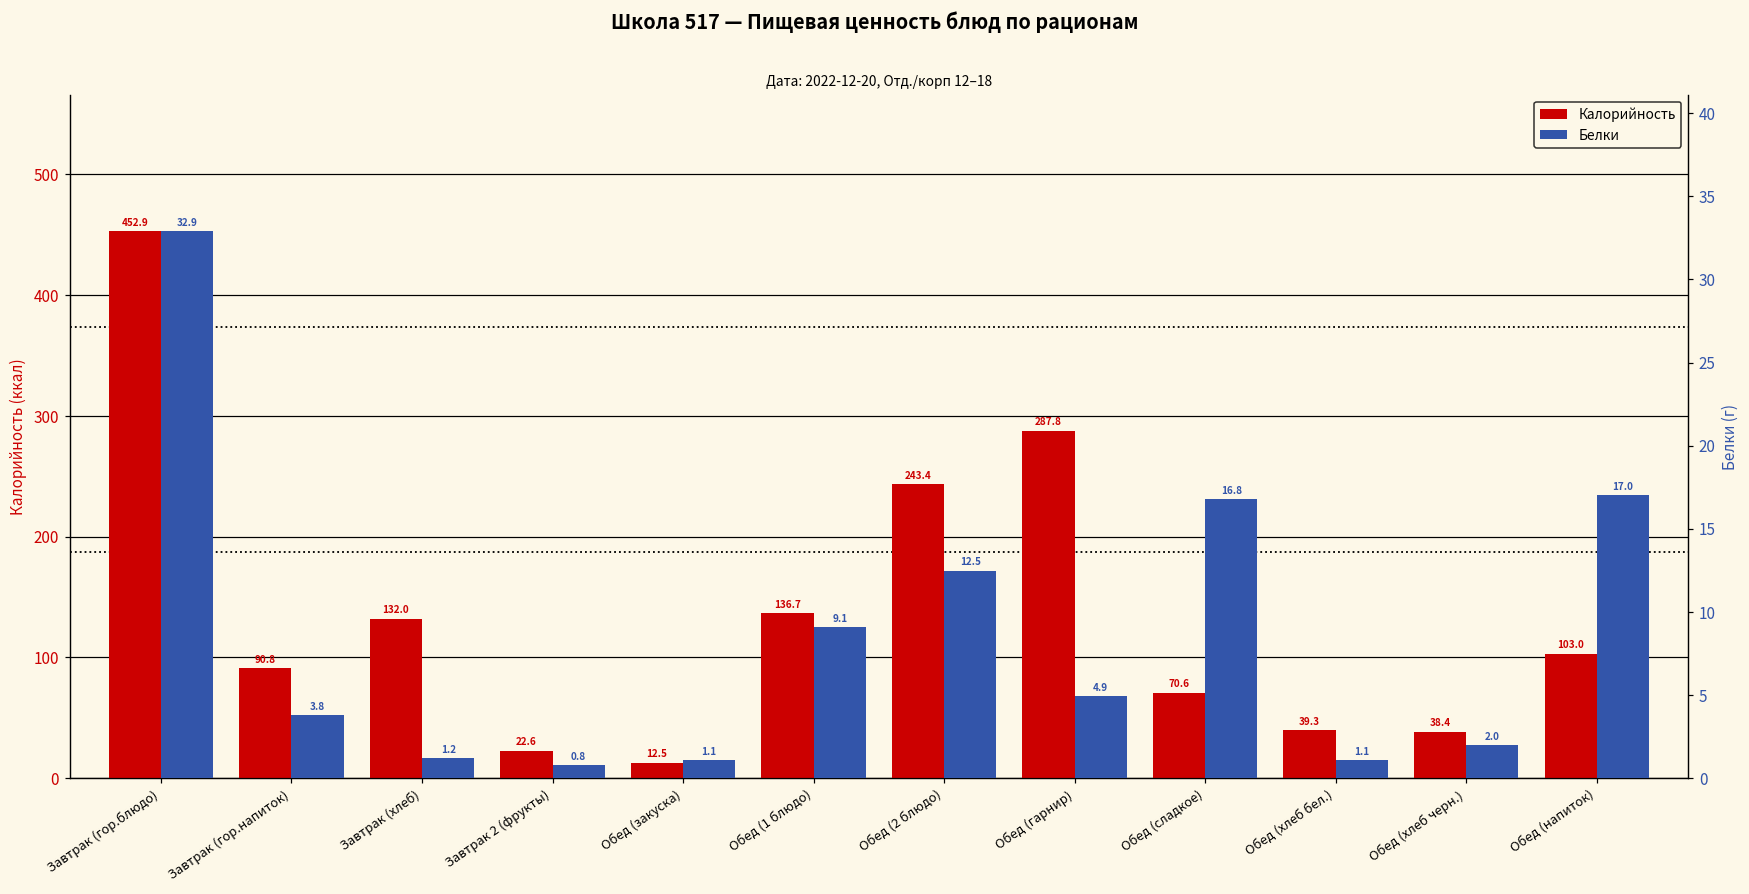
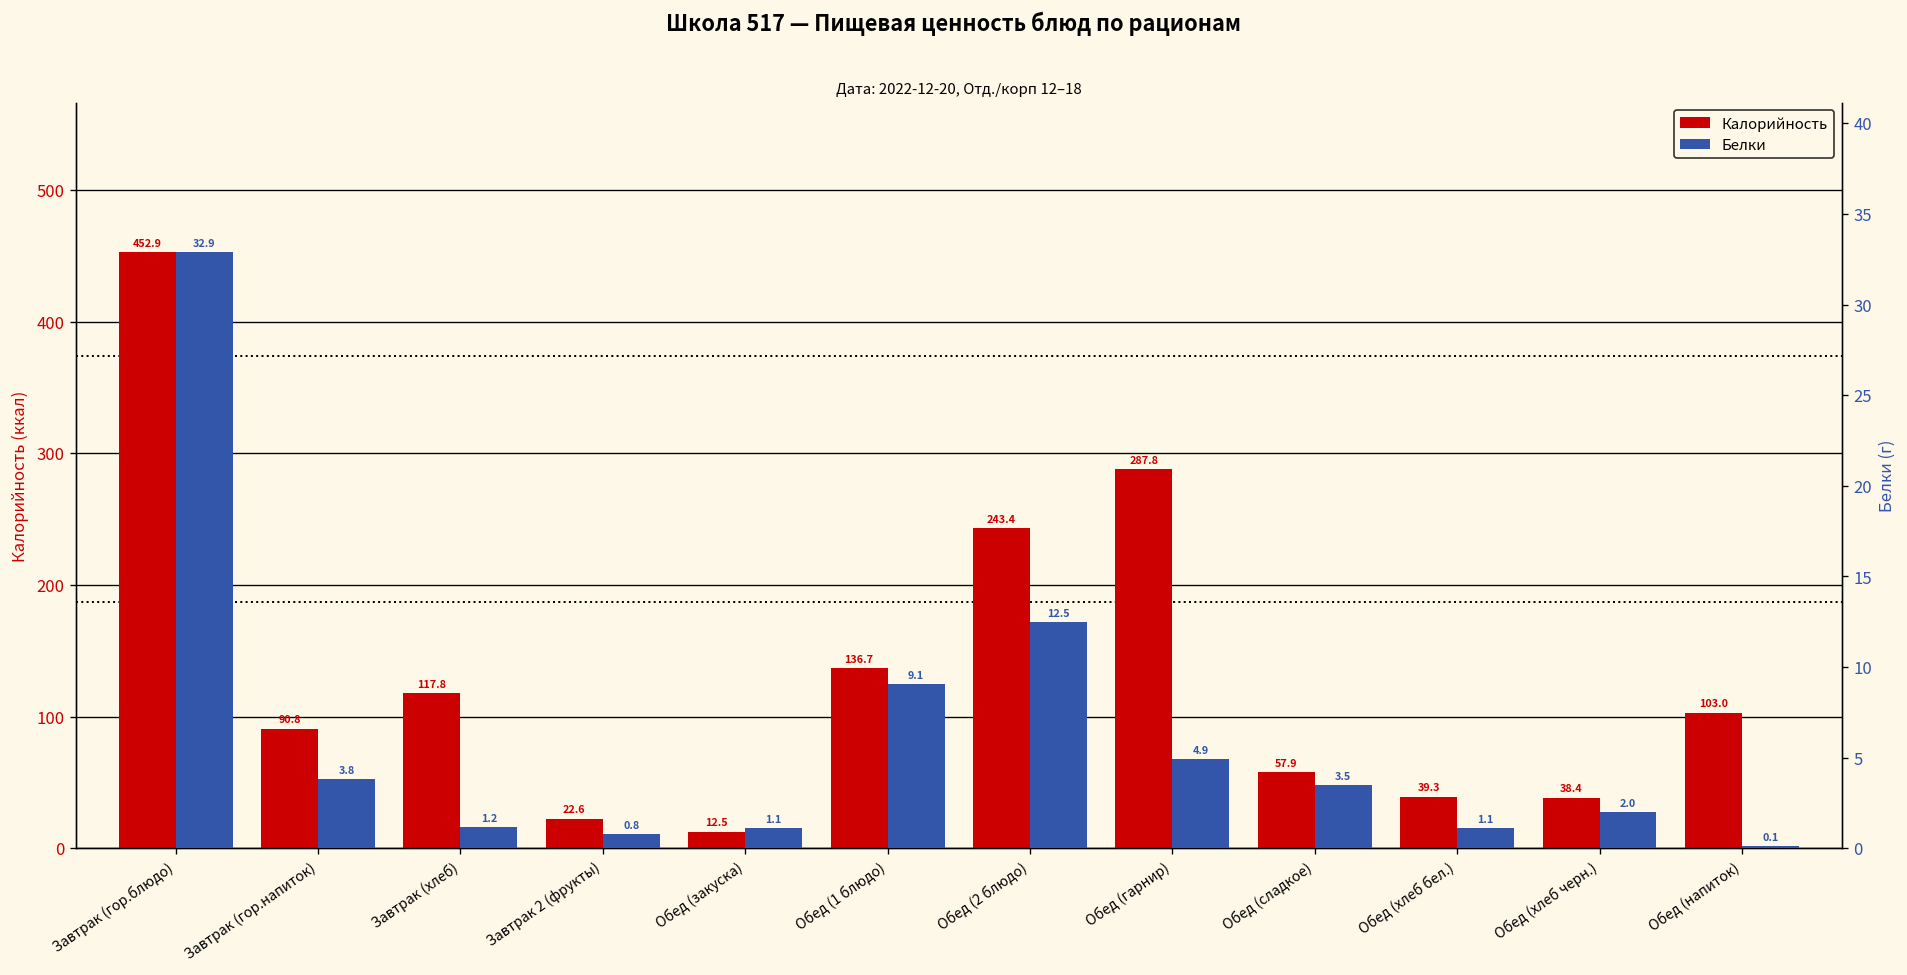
  {
    "Калорийность": {
      "Завтрак (гор.блюдо)": 452.9,
      "Завтрак (гор.напиток)": 90.8,
-     "Завтрак (хлеб)": 132.0,
+     "Завтрак (хлеб)": 117.8,
      "Завтрак 2 (фрукты)": 22.6,
      "Обед (закуска)": 12.5,
      "Обед (1 блюдо)": 136.7,
      "Обед (2 блюдо)": 243.4,
      "Обед (гарнир)": 287.8,
-     "Обед (сладкое)": 70.6,
+     "Обед (сладкое)": 57.9,
      "Обед (хлеб бел.)": 39.3,
      "Обед (хлеб черн.)": 38.4,
      "Обед (напиток)": 103.0
    },
    "Белки": {
      "Завтрак (гор.блюдо)": 32.9,
      "Завтрак (гор.напиток)": 3.8,
      "Завтрак (хлеб)": 1.2,
      "Завтрак 2 (фрукты)": 0.8,
      "Обед (закуска)": 1.1,
      "Обед (1 блюдо)": 9.1,
      "Обед (2 блюдо)": 12.5,
      "Обед (гарнир)": 4.9,
-     "Обед (сладкое)": 16.8,
+     "Обед (сладкое)": 3.5,
      "Обед (хлеб бел.)": 1.1,
      "Обед (хлеб черн.)": 2.0,
-     "Обед (напиток)": 17.0
+     "Обед (напиток)": 0.1
    }
  }
